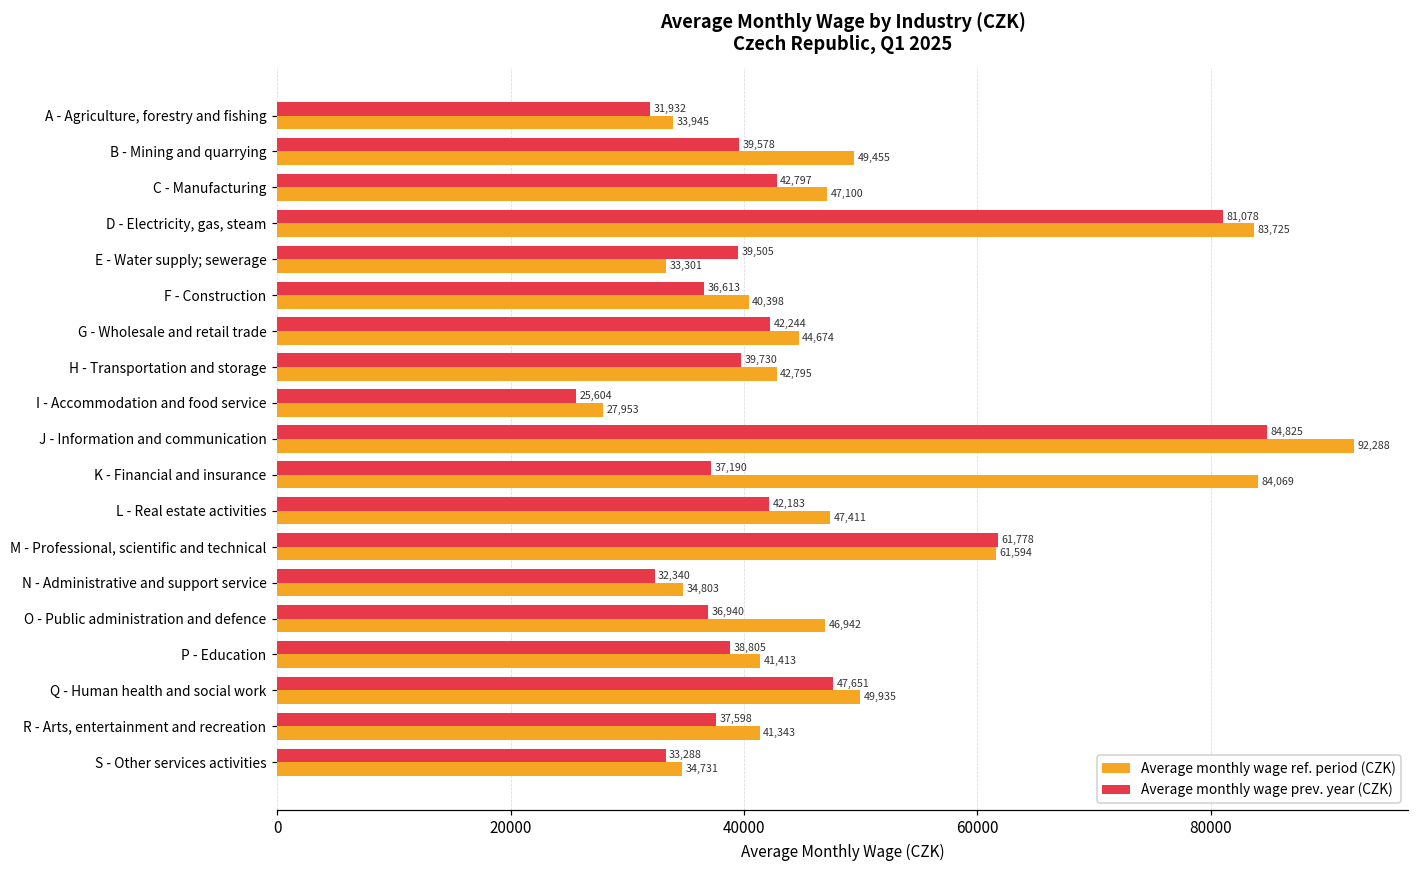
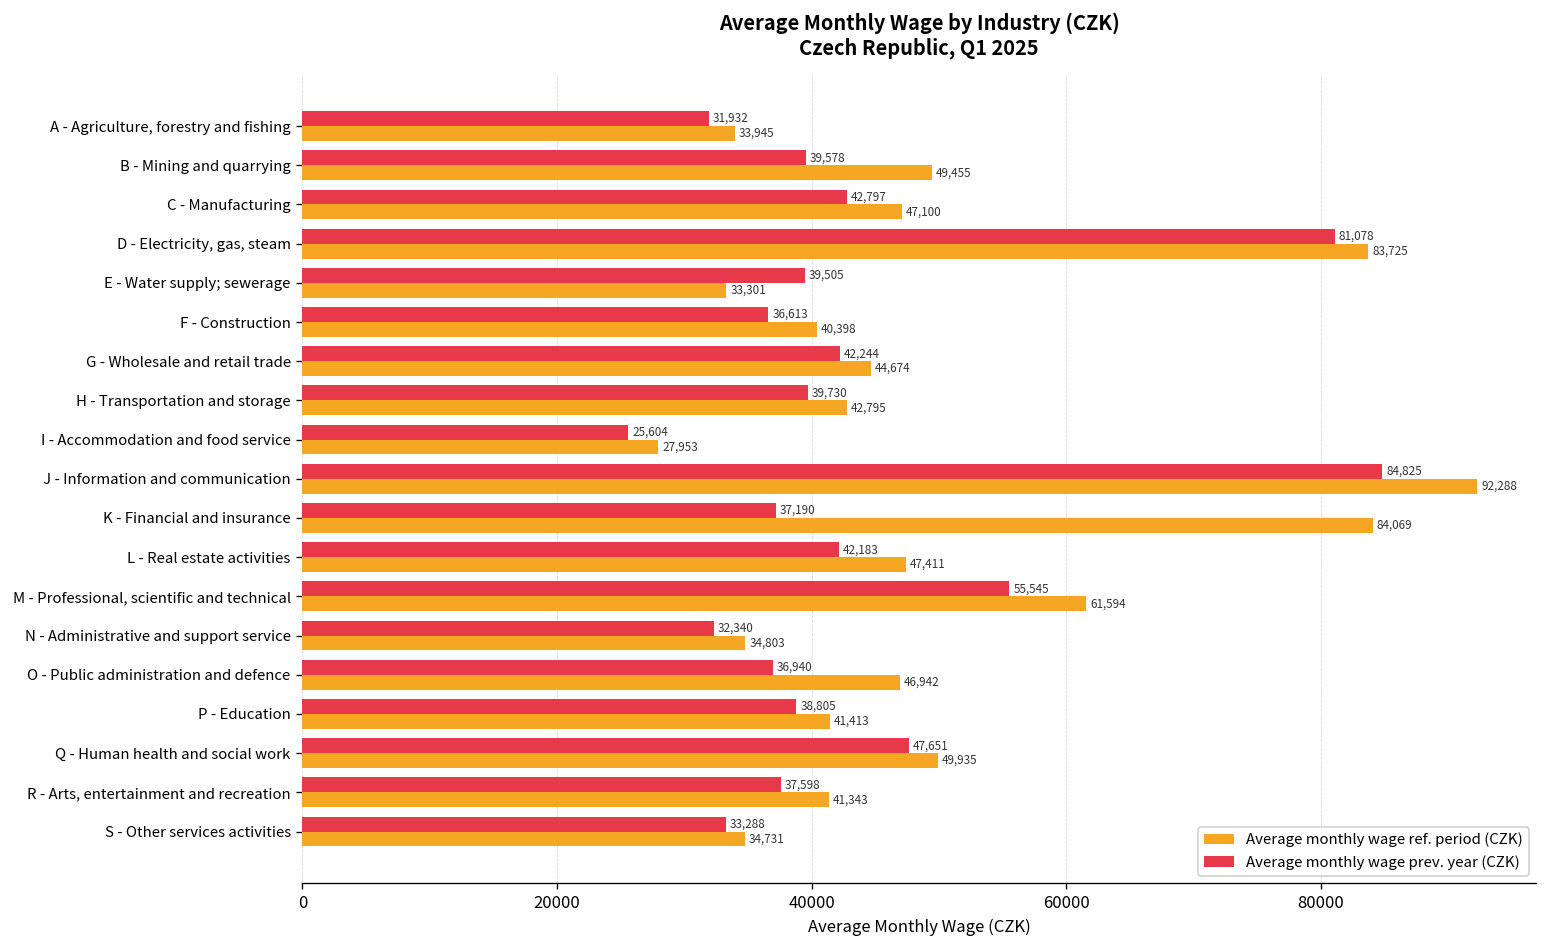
  {
    "Average monthly wage ref. period (CZK)": {
      "A - Agriculture, forestry and fishing": "33,945",
      "B - Mining and quarrying": "49,455",
      "C - Manufacturing": "47,100",
      "D - Electricity, gas, steam": "83,725",
      "E - Water supply; sewerage": "33,301",
      "F - Construction": "40,398",
      "G - Wholesale and retail trade": "44,674",
      "H - Transportation and storage": "42,795",
      "I - Accommodation and food service": "27,953",
      "J - Information and communication": "92,288",
      "K - Financial and insurance": "84,069",
      "L - Real estate activities": "47,411",
      "M - Professional, scientific and technical": "61,594",
      "N - Administrative and support service": "34,803",
      "O - Public administration and defence": "46,942",
      "P - Education": "41,413",
      "Q - Human health and social work": "49,935",
      "R - Arts, entertainment and recreation": "41,343",
      "S - Other services activities": "34,731"
    },
    "Average monthly wage prev. year (CZK)": {
      "A - Agriculture, forestry and fishing": "31,932",
      "B - Mining and quarrying": "39,578",
      "C - Manufacturing": "42,797",
      "D - Electricity, gas, steam": "81,078",
      "E - Water supply; sewerage": "39,505",
      "F - Construction": "36,613",
      "G - Wholesale and retail trade": "42,244",
      "H - Transportation and storage": "39,730",
      "I - Accommodation and food service": "25,604",
      "J - Information and communication": "84,825",
      "K - Financial and insurance": "37,190",
      "L - Real estate activities": "42,183",
-     "M - Professional, scientific and technical": "61,778",
+     "M - Professional, scientific and technical": "55,545",
      "N - Administrative and support service": "32,340",
      "O - Public administration and defence": "36,940",
      "P - Education": "38,805",
      "Q - Human health and social work": "47,651",
      "R - Arts, entertainment and recreation": "37,598",
      "S - Other services activities": "33,288"
    }
  }
